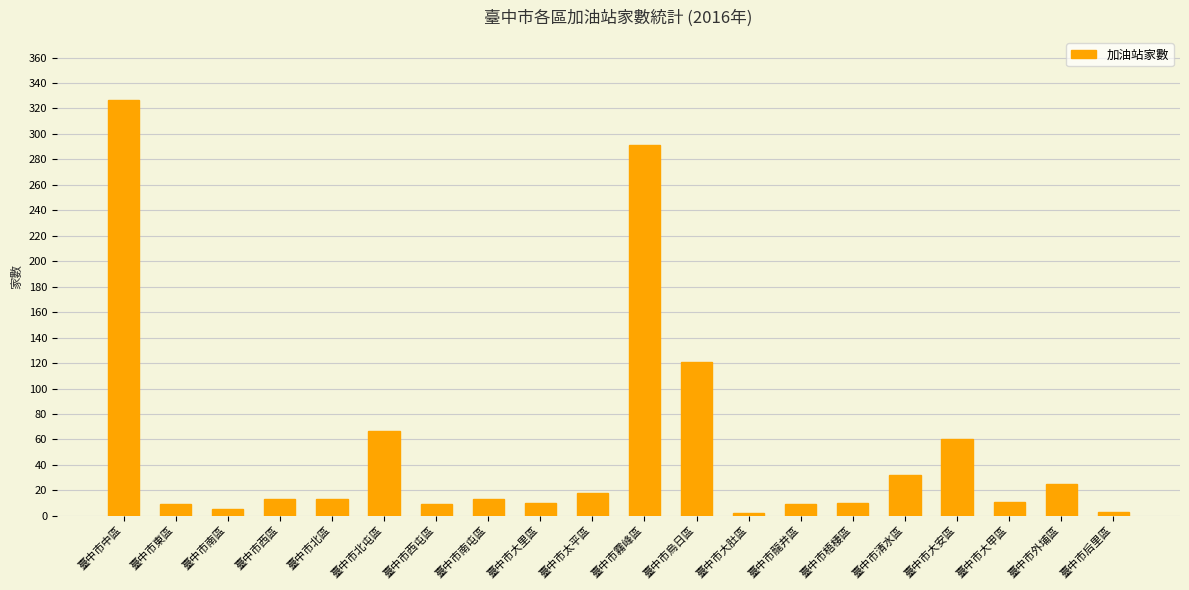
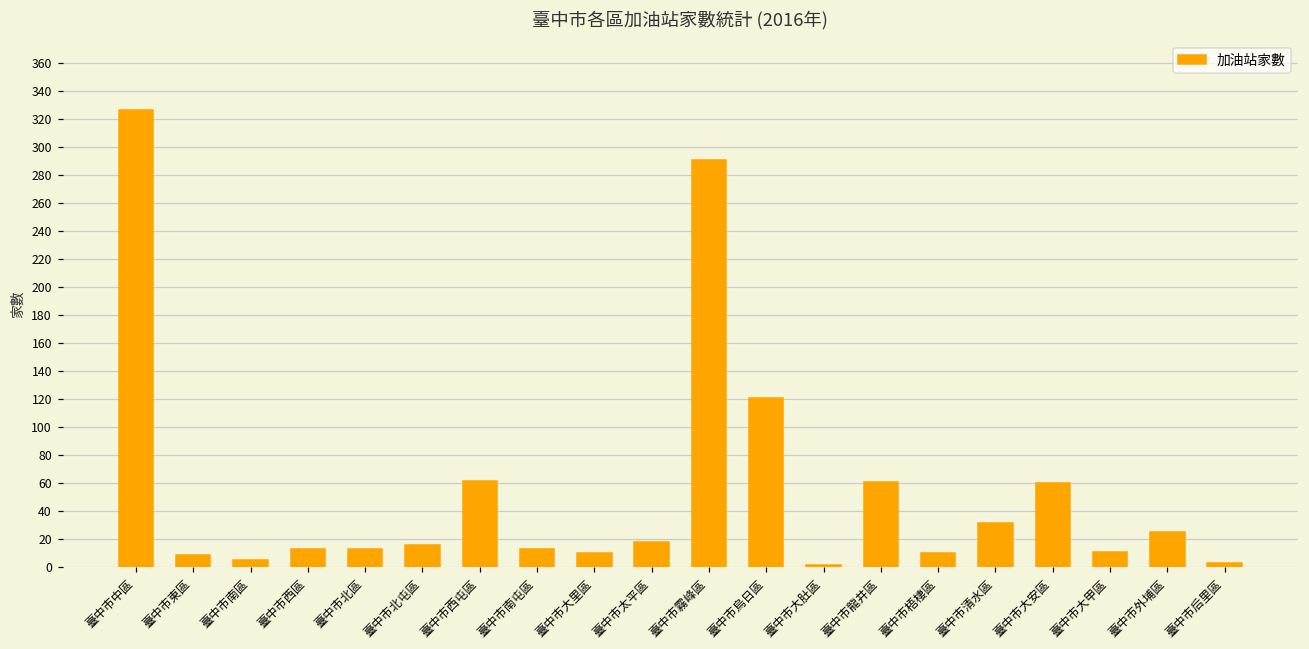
  {
    "臺中市中區": 327,
    "臺中市東區": 9,
    "臺中市南區": 5,
    "臺中市西區": 13,
    "臺中市北區": 13,
-   "臺中市北屯區": 67,
-   "臺中市西屯區": 9,
+   "臺中市北屯區": 16,
+   "臺中市西屯區": 62,
    "臺中市南屯區": 13,
    "臺中市大里區": 10,
    "臺中市太平區": 18,
    "臺中市霧峰區": 291,
    "臺中市烏日區": 121,
    "臺中市大肚區": 2,
-   "臺中市龍井區": 9,
+   "臺中市龍井區": 61,
    "臺中市梧棲區": 10,
    "臺中市清水區": 32,
    "臺中市大安區": 60,
    "臺中市大甲區": 11,
    "臺中市外埔區": 25,
    "臺中市后里區": 3
  }
